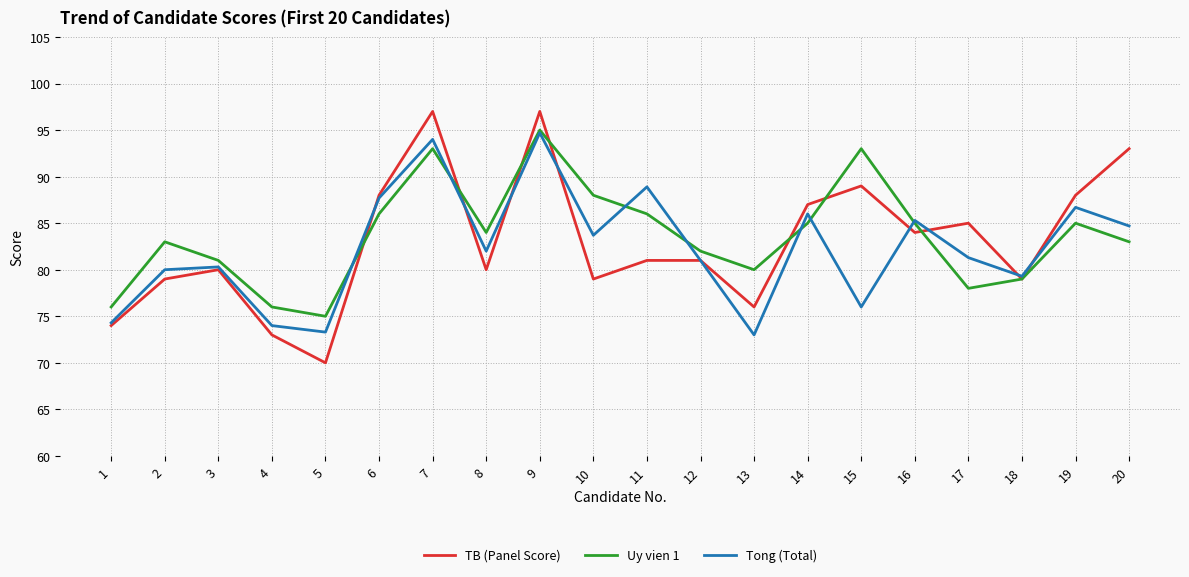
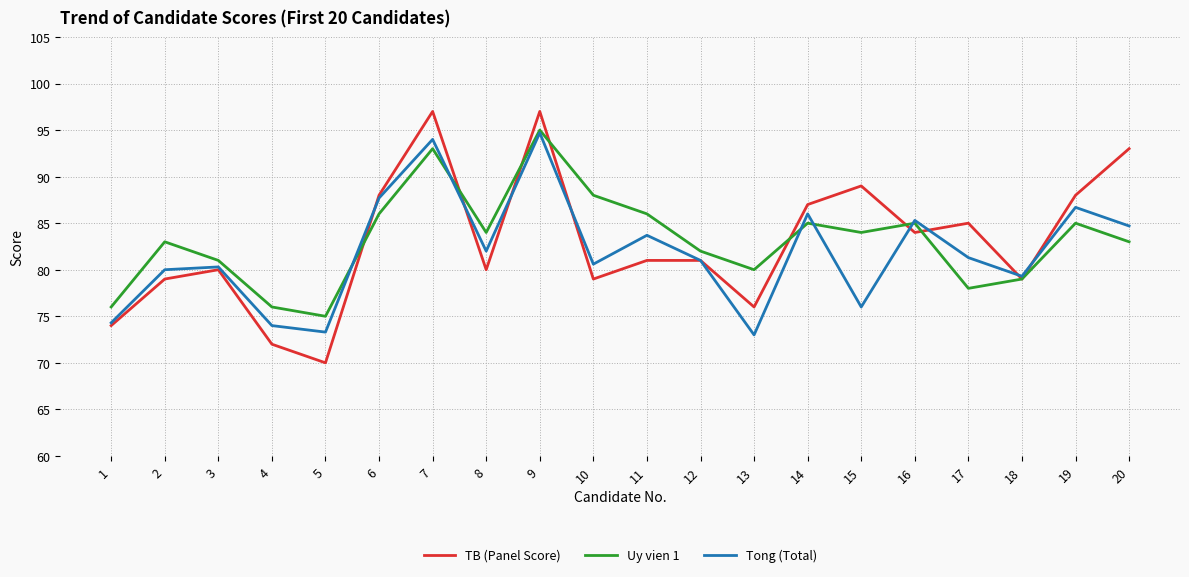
  {
    "TB (Panel Score)": {
      "1": 74,
      "2": 79,
      "3": 80,
-     "4": 73,
+     "4": 72,
      "5": 70,
      "6": 88,
      "7": 97,
      "8": 80,
      "9": 97,
      "10": 79,
      "11": 81,
      "13": 76,
      "14": 87,
      "15": 89,
      "16": 84,
      "17": 85,
      "19": 88,
      "20": 93
    },
    "Uy vien 1": {
      "1": 76,
      "2": 83,
      "3": 81,
      "4": 76,
      "5": 75,
      "6": 86,
      "7": 93,
      "8": 84,
      "9": 95,
      "10": 88,
      "11": 86,
      "12": 82,
      "13": 80,
      "14": 85,
-     "15": 93,
+     "15": 84,
      "16": 85,
      "17": 78,
      "19": 85,
      "20": 83
    },
    "Tong (Total)": {
      "1": 74,
      "2": 80,
      "3": 80,
      "4": 74,
      "5": 73,
      "6": 88,
      "7": 94,
      "8": 82,
      "9": 95,
-     "10": 84,
-     "11": 89,
+     "10": 81,
+     "11": 84,
      "13": 73,
      "14": 86,
      "15": 76,
      "16": 85,
      "17": 81,
      "18": 79,
      "19": 87,
      "20": 85
    }
  }
